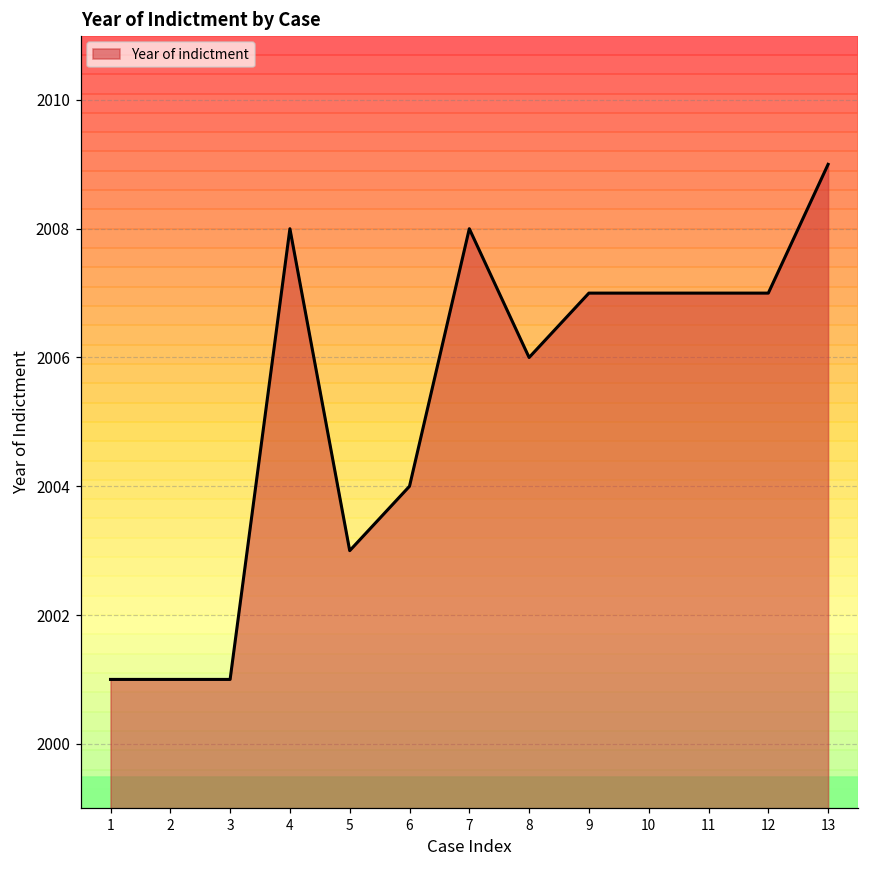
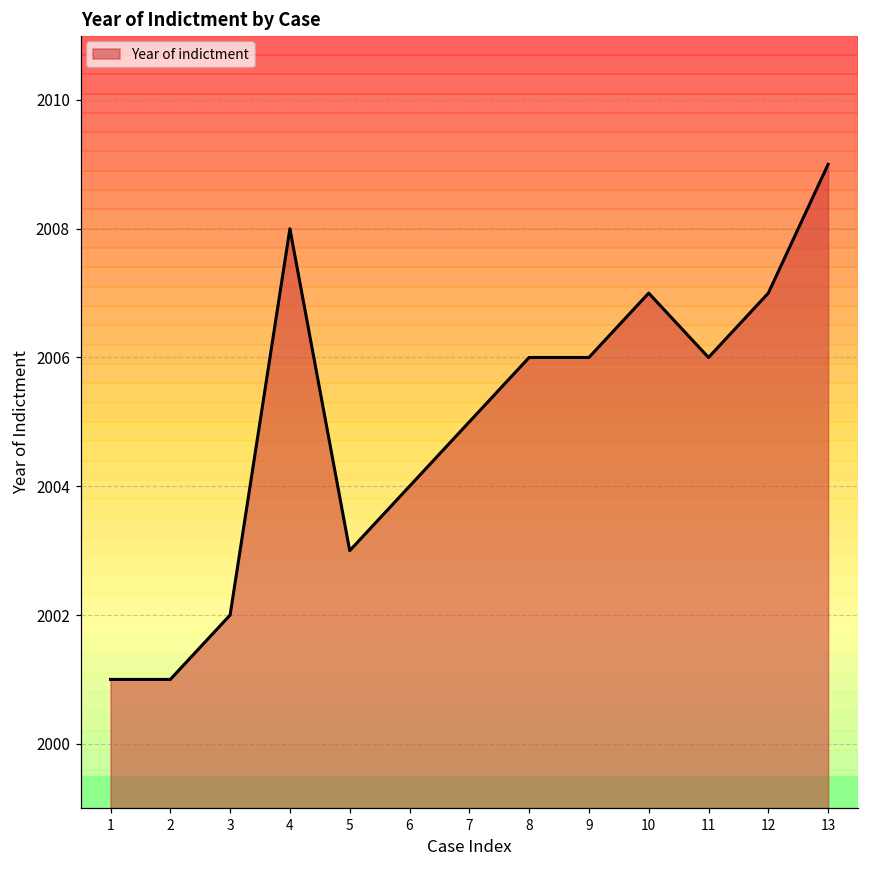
  {
    "1": 2001,
    "2": 2001,
-   "3": 2001,
+   "3": 2002,
    "4": 2008,
    "5": 2003,
    "6": 2004,
-   "7": 2008,
+   "7": 2005,
    "8": 2006,
-   "9": 2007,
+   "9": 2006,
    "10": 2007,
-   "11": 2007,
+   "11": 2006,
    "12": 2007,
    "13": 2009
  }
